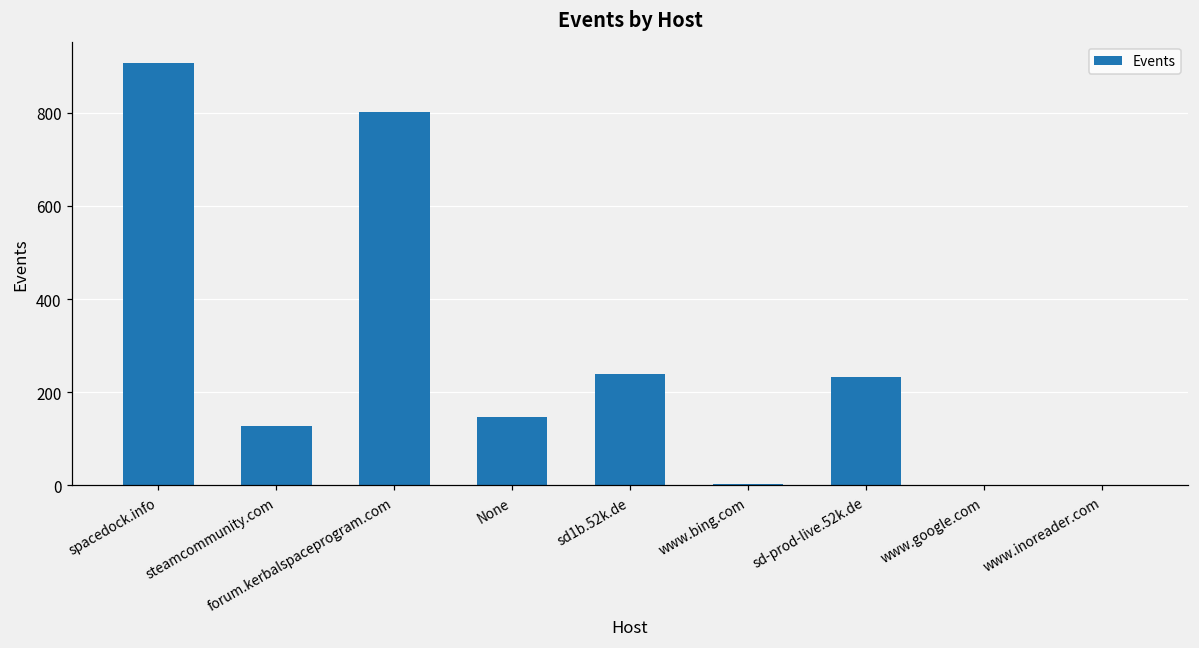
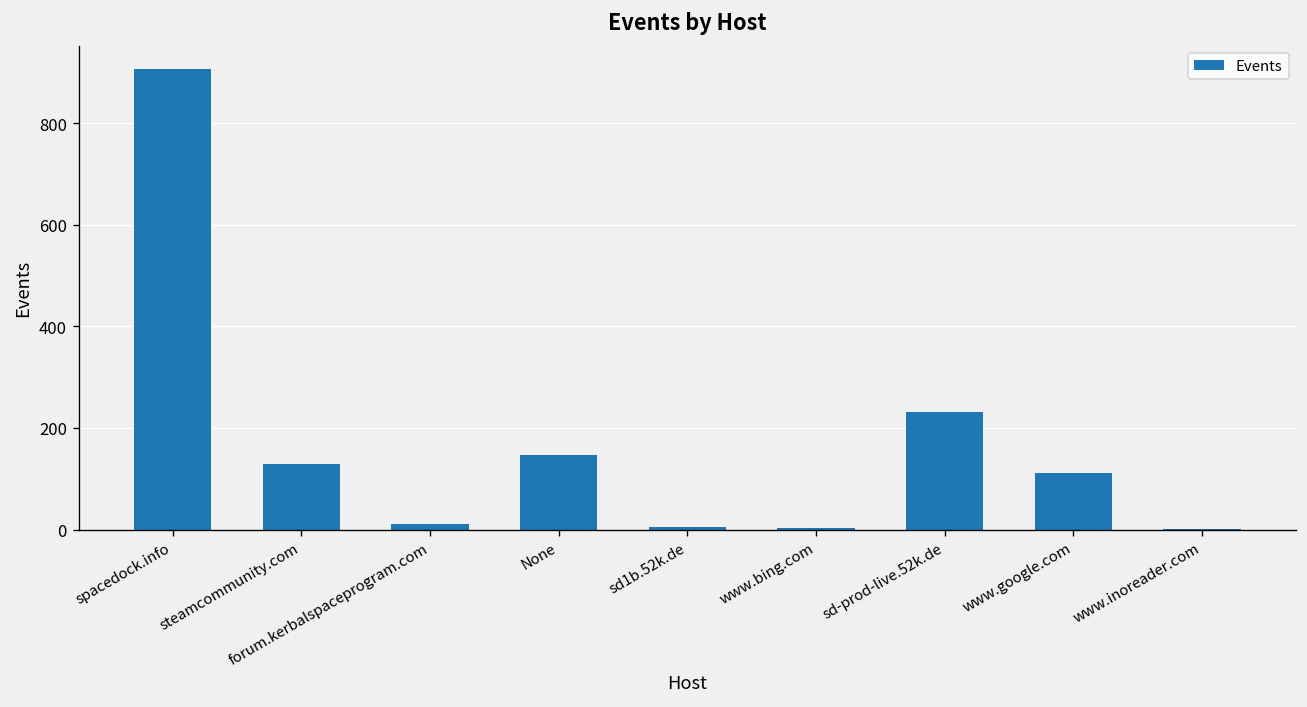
  {
    "spacedock.info": 910,
    "steamcommunity.com": 130,
-   "forum.kerbalspaceprogram.com": 800,
+   "forum.kerbalspaceprogram.com": 10,
    "None": 150,
-   "sd1b.52k.de": 240,
+   "sd1b.52k.de": 0,
    "sd-prod-live.52k.de": 230,
-   "www.google.com": 0
+   "www.google.com": 110
  }
